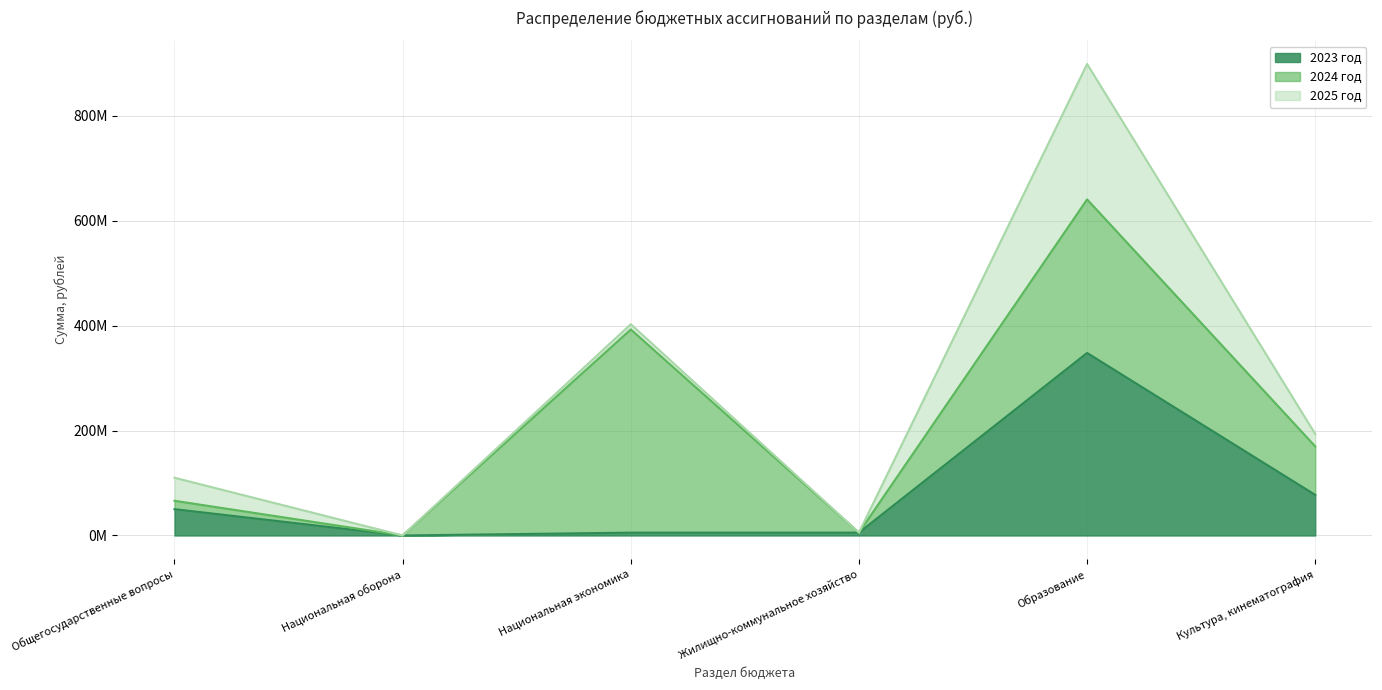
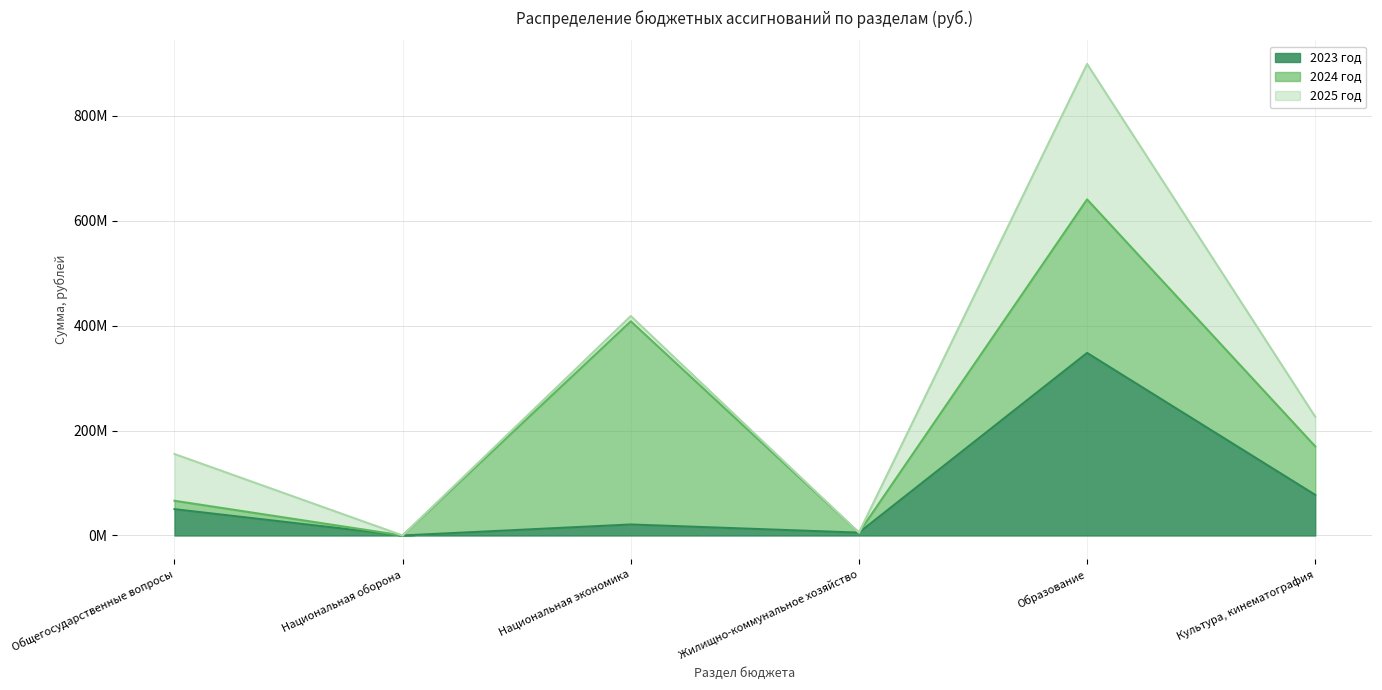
  {
    "2023 год": {
      "Общегосударственные вопросы": 50000000,
-     "Национальная экономика": 10000000,
+     "Национальная экономика": 20000000,
      "Образование": 350000000,
      "Культура, кинематография": 80000000
    },
    "2024 год": {
      "Общегосударственные вопросы": 20000000,
      "Национальная экономика": 390000000,
      "Образование": 290000000,
      "Культура, кинематография": 90000000
    },
    "2025 год": {
-     "Общегосударственные вопросы": 40000000,
+     "Общегосударственные вопросы": 90000000,
      "Национальная экономика": 10000000,
      "Образование": 260000000,
-     "Культура, кинематография": 20000000
+     "Культура, кинематография": 60000000
    }
  }
